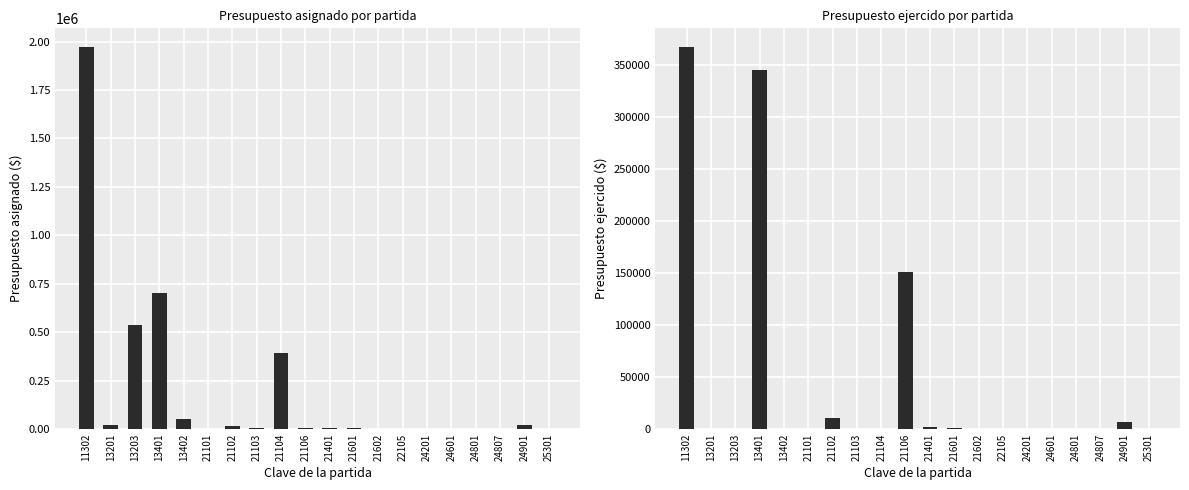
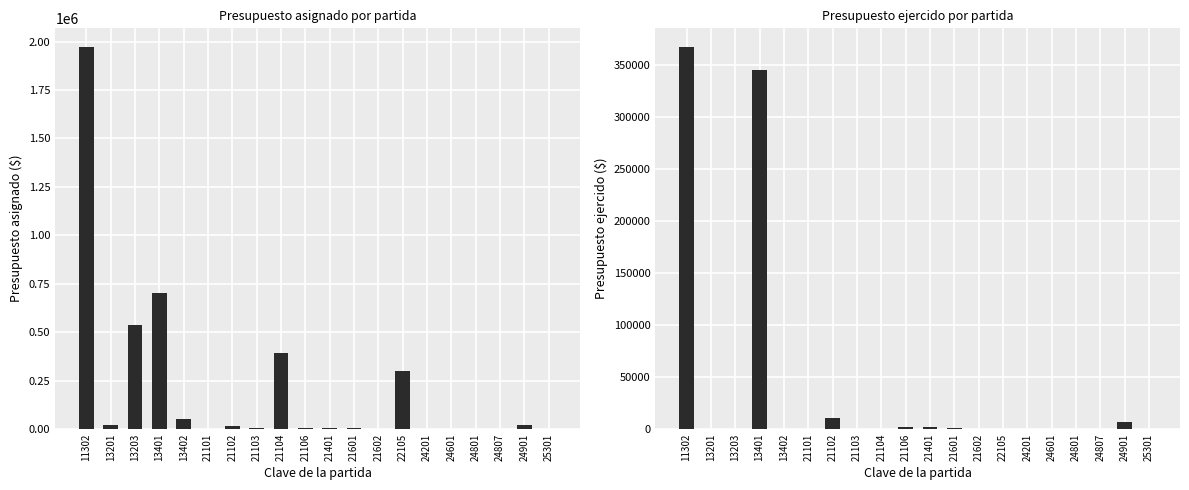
  {
    "Presupuesto asignado por partida": {
      "11302": 1970000,
      "13201": 20000,
      "13203": 540000,
      "13401": 700000,
      "13402": 50000,
      "21102": 10000,
      "21104": 390000,
-     "22105": 0,
+     "22105": 300000,
      "24901": 20000
    },
    "Presupuesto ejercido por partida": {
      "11302": 366000,
      "13201": 0,
      "13203": 0,
      "13401": 344000,
      "13402": 0,
      "21101": 0,
      "21102": 11000,
      "21103": 0,
      "21104": 0,
-     "21106": 151000,
+     "21106": 2000,
      "21602": 0,
      "22105": 0,
      "24201": 0,
      "24601": 0,
      "24801": 0,
      "24807": 0,
      "24901": 7000,
      "25301": 0
    }
  }
